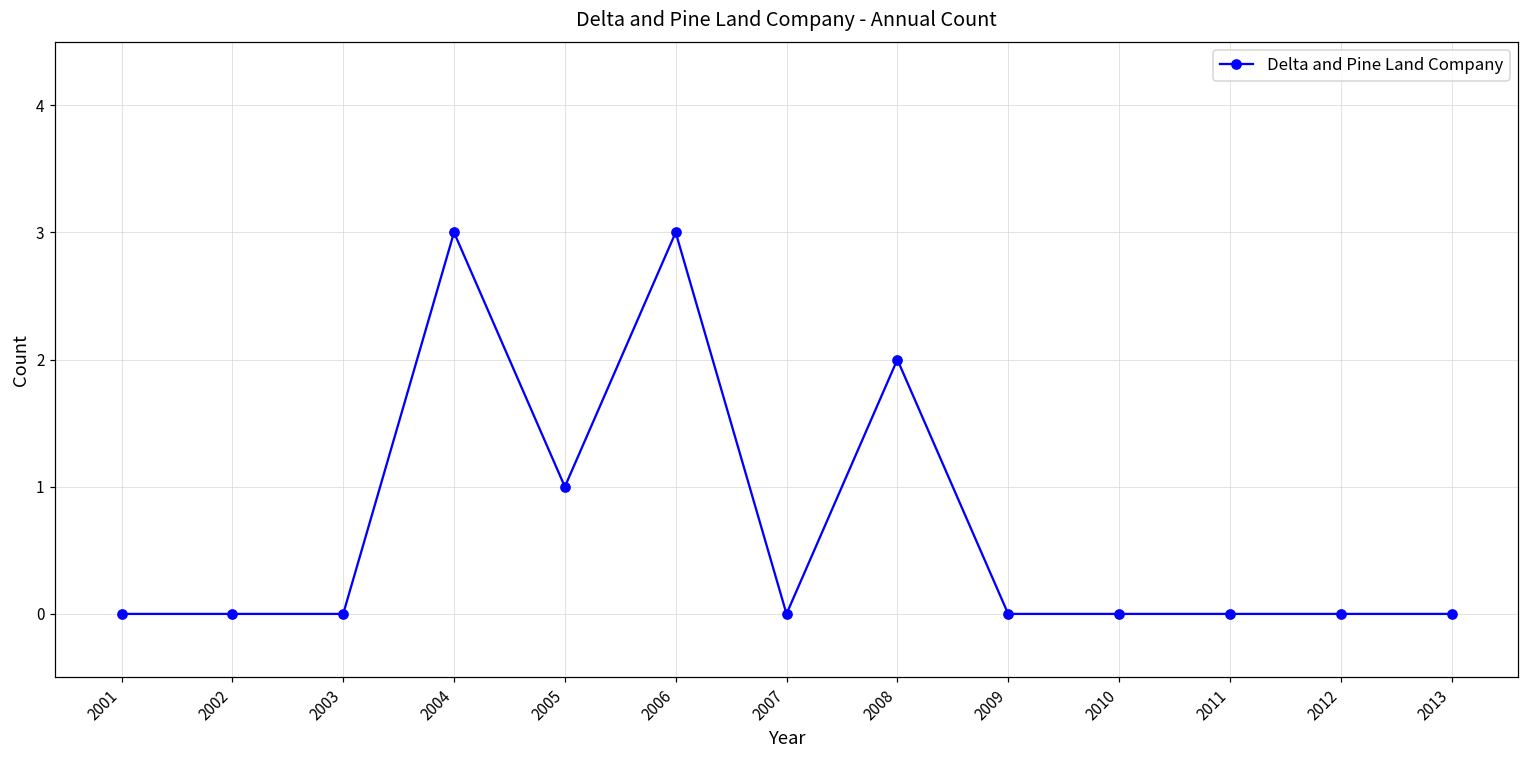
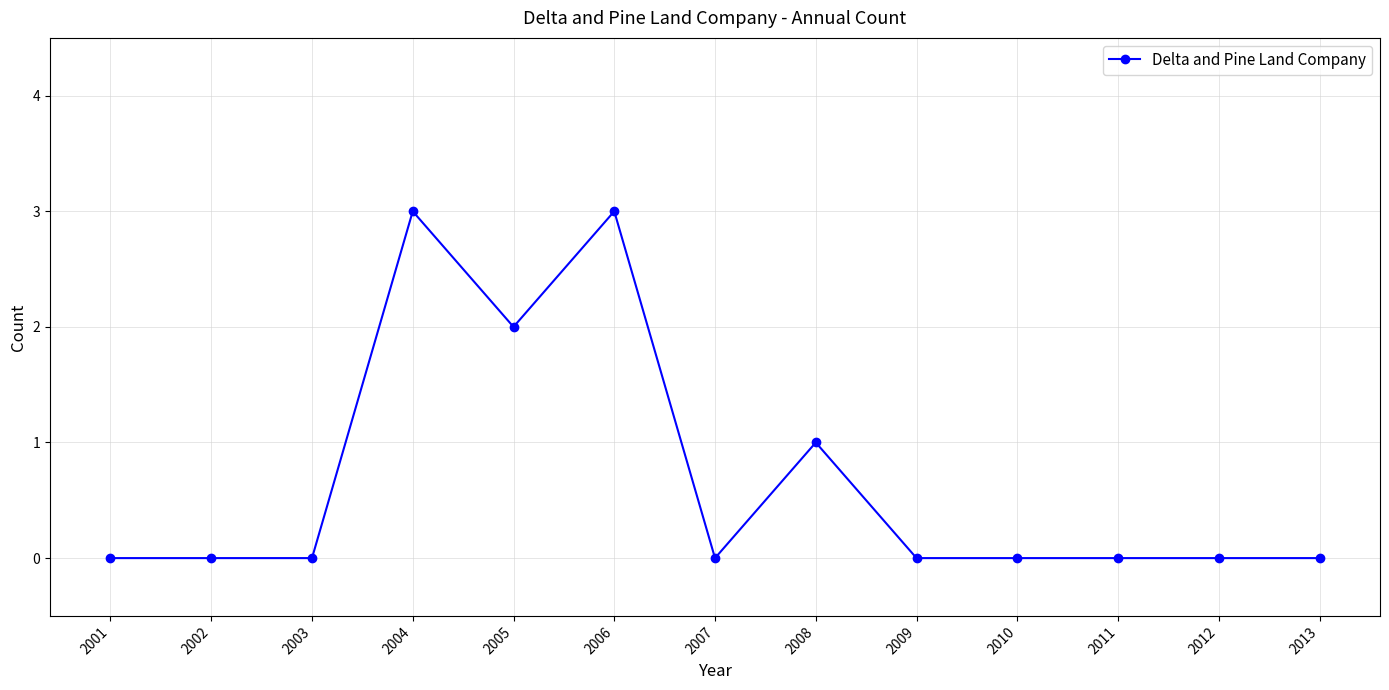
  {
    "2001": 0,
    "2002": 0,
    "2003": 0,
    "2004": 3,
-   "2005": 1,
+   "2005": 2,
    "2006": 3,
    "2007": 0,
-   "2008": 2,
+   "2008": 1,
    "2009": 0,
    "2010": 0,
    "2011": 0,
    "2012": 0,
    "2013": 0
  }
